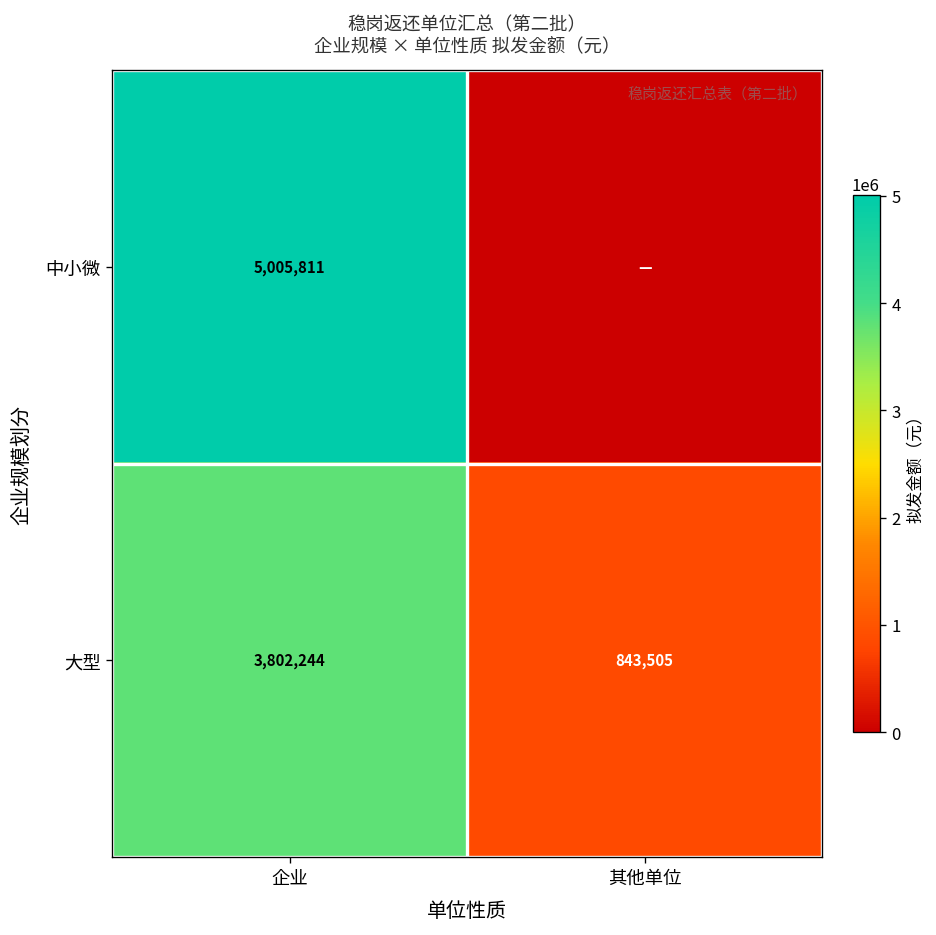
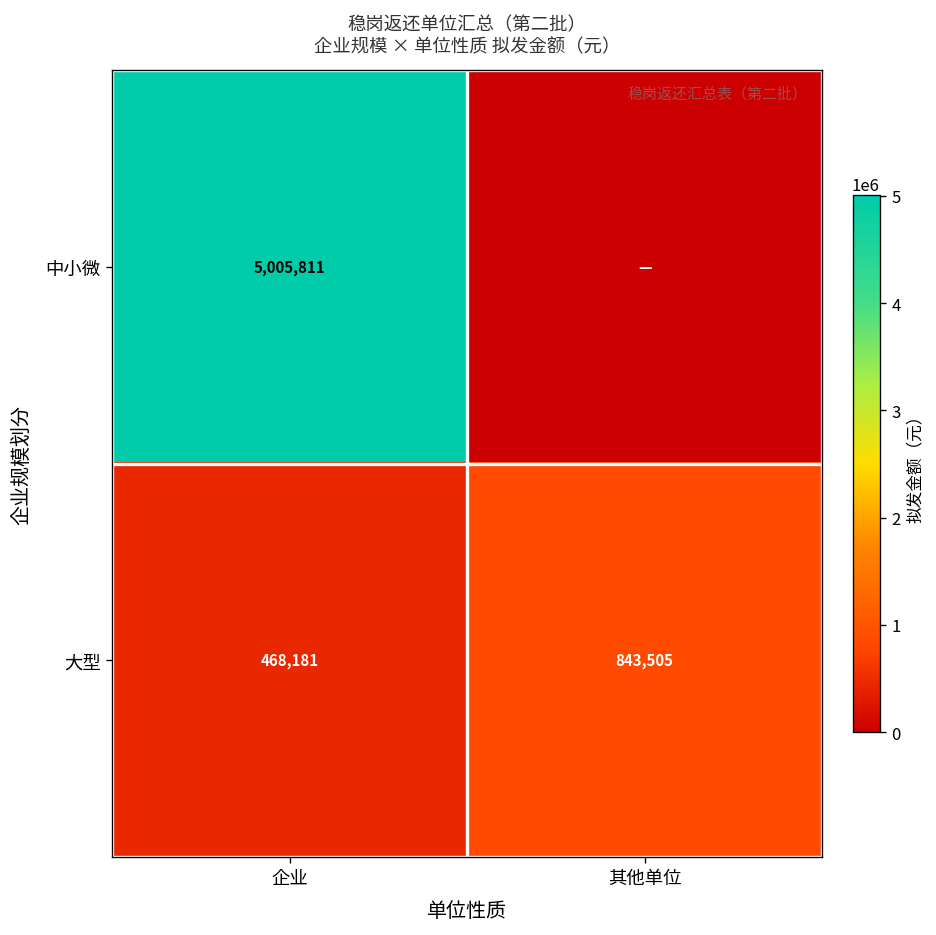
  {
    "中小微": {
      "企业": "5,005,811"
    },
    "大型": {
-     "企业": "3,802,244",
+     "企业": "468,181",
      "其他单位": "843,505"
    }
  }
